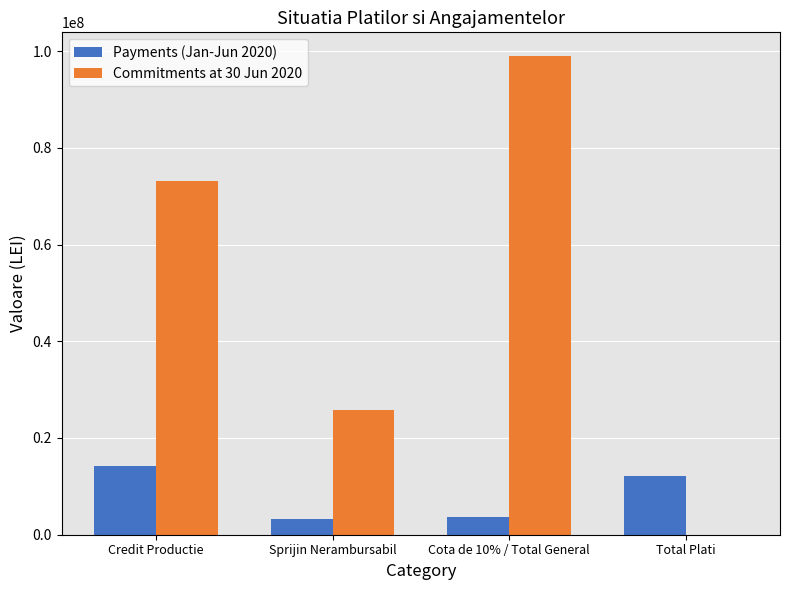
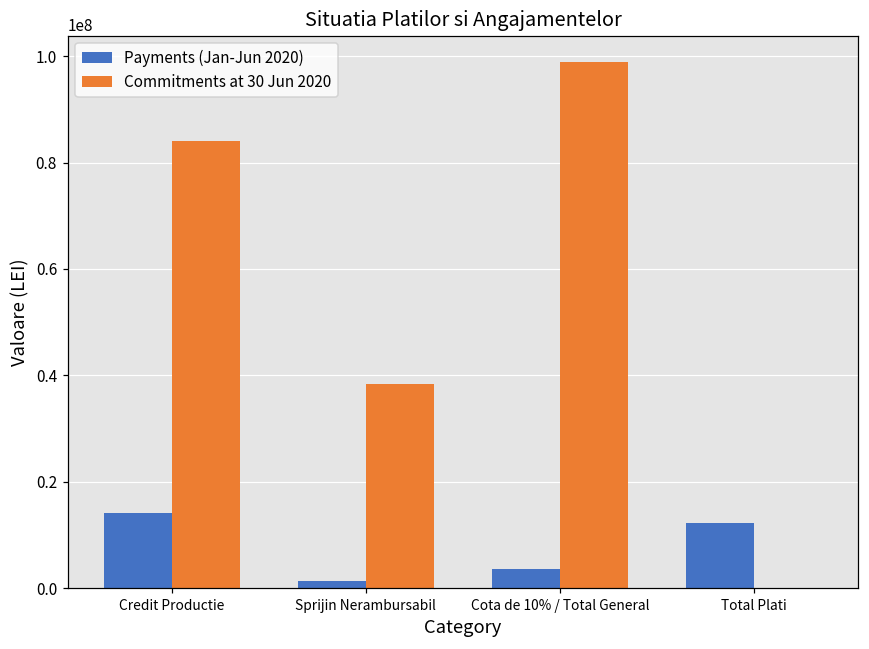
  {
    "Payments (Jan-Jun 2020)": {
      "Credit Productie": 14000000,
-     "Sprijin Nerambursabil": 3000000,
+     "Sprijin Nerambursabil": 1000000,
      "Cota de 10% / Total General": 4000000,
      "Total Plati": 12000000
    },
    "Commitments at 30 Jun 2020": {
-     "Credit Productie": 73000000,
-     "Sprijin Nerambursabil": 26000000,
+     "Credit Productie": 84000000,
+     "Sprijin Nerambursabil": 38000000,
      "Cota de 10% / Total General": 99000000,
      "Total Plati": 0
    }
  }
